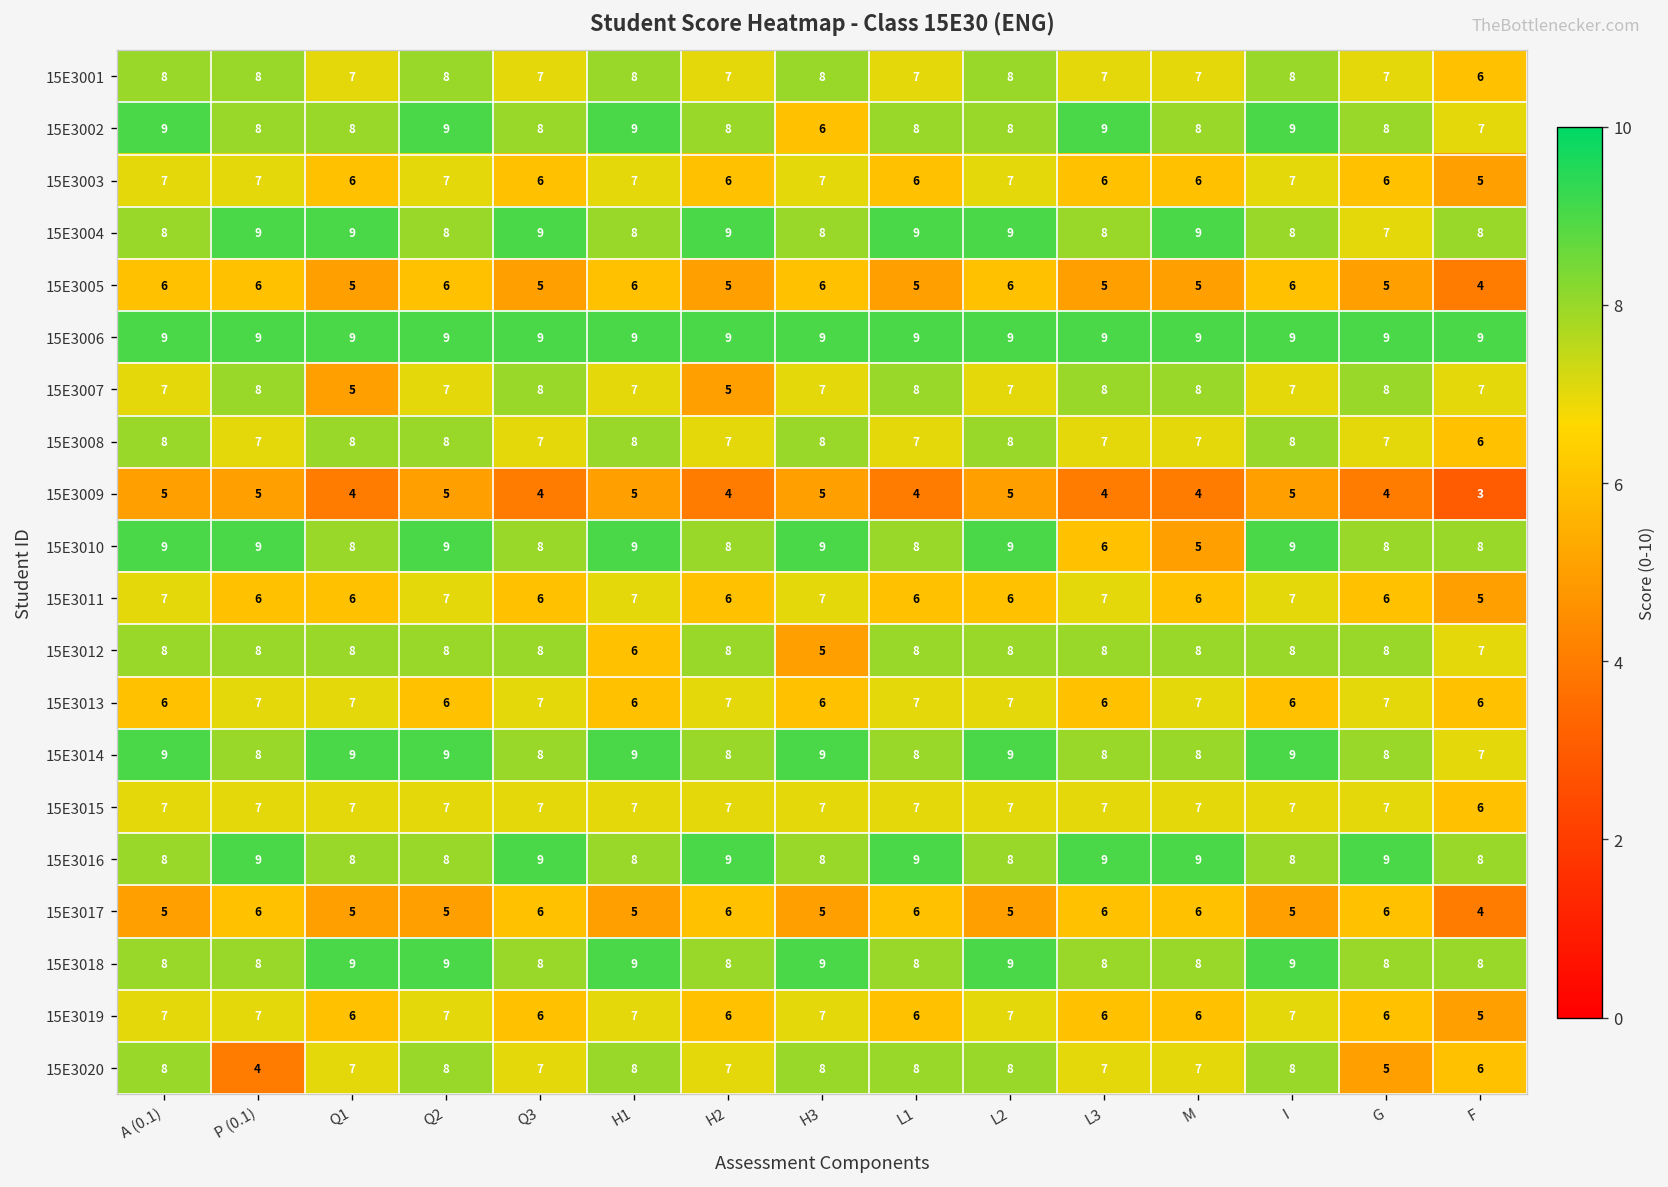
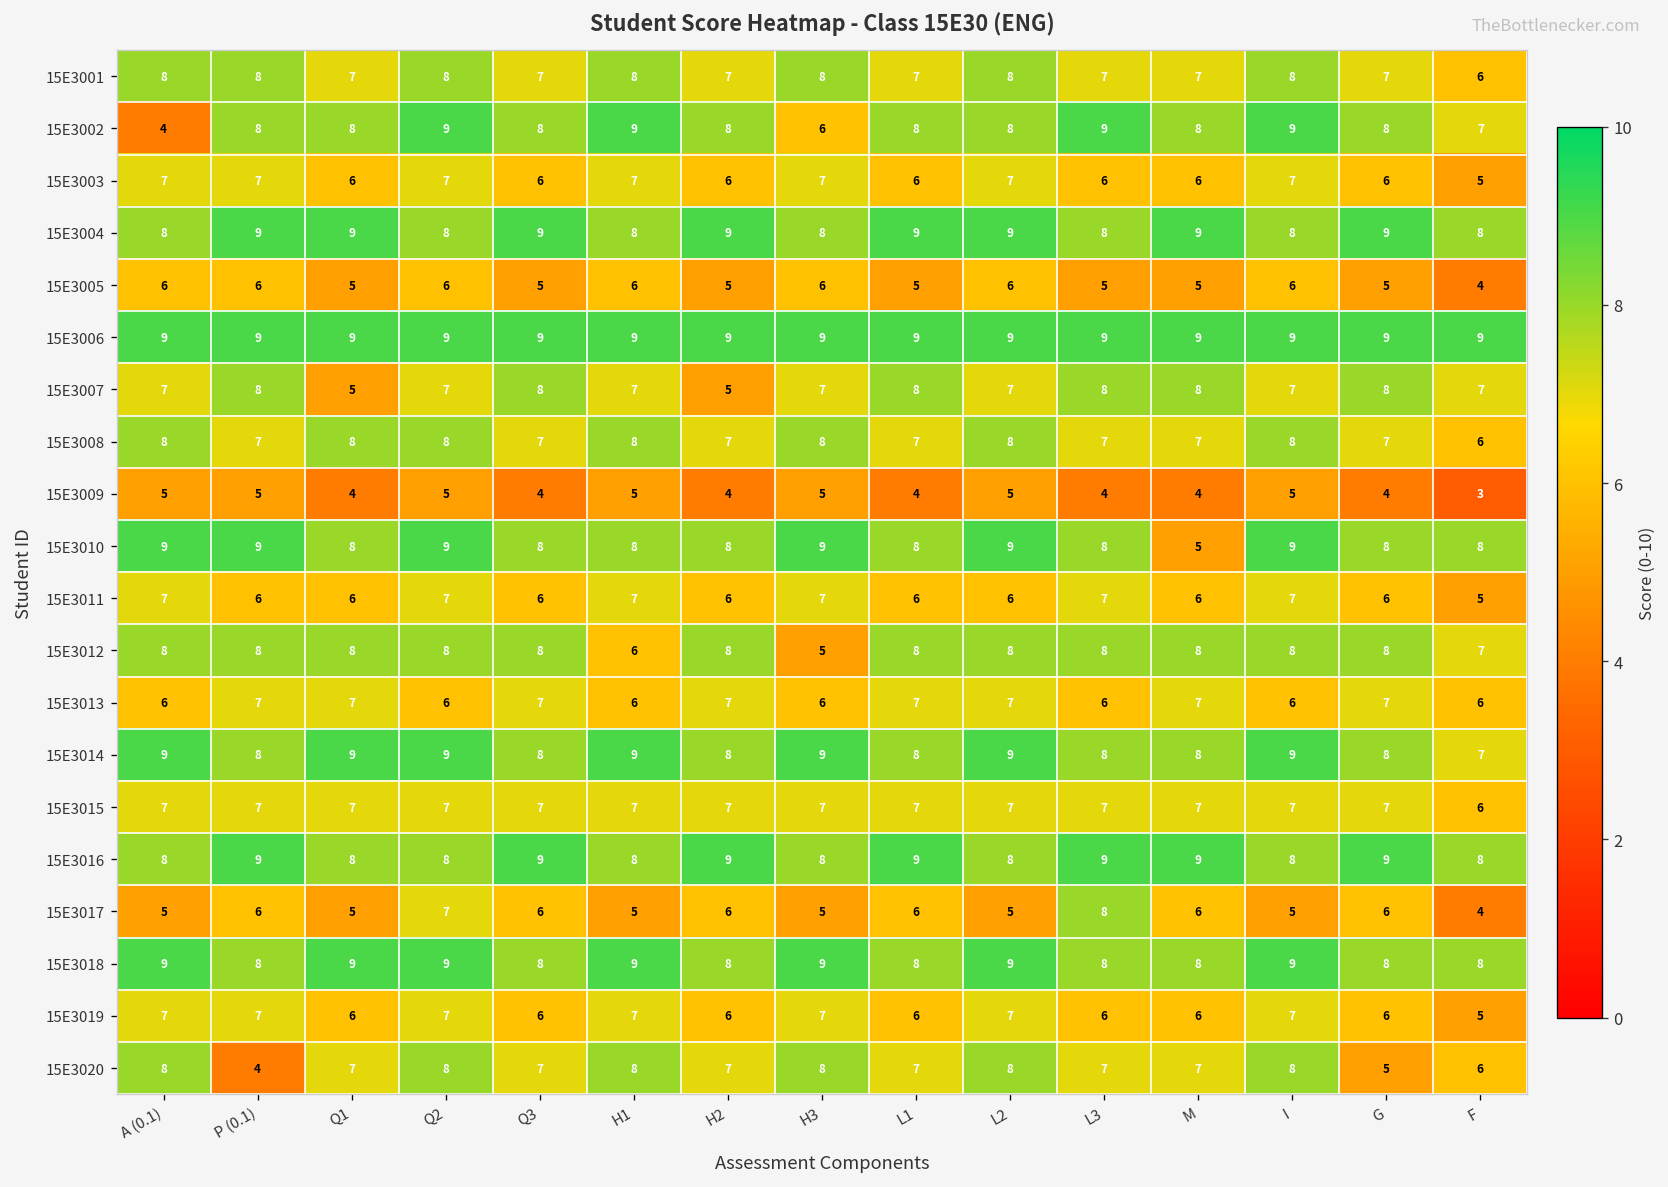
  {
    "15E3002": {
-     "A (0.1)": 9,
+     "A (0.1)": 4,
      "P (0.1)": 8,
      "Q1": 8,
      "Q2": 9,
      "Q3": 8,
      "H1": 9,
      "H2": 8,
      "H3": 6,
      "L1": 8,
      "L2": 8,
      "L3": 9,
      "M": 8,
      "I": 9,
      "G": 8,
      "F": 7
    },
    "15E3004": {
      "A (0.1)": 8,
      "P (0.1)": 9,
      "Q1": 9,
      "Q2": 8,
      "Q3": 9,
      "H1": 8,
      "H2": 9,
      "H3": 8,
      "L1": 9,
      "L2": 9,
      "L3": 8,
      "M": 9,
      "I": 8,
-     "G": 7,
+     "G": 9,
      "F": 8
    },
    "15E3010": {
      "A (0.1)": 9,
      "P (0.1)": 9,
      "Q1": 8,
      "Q2": 9,
      "Q3": 8,
-     "H1": 9,
+     "H1": 8,
      "H2": 8,
      "H3": 9,
      "L1": 8,
      "L2": 9,
-     "L3": 6,
+     "L3": 8,
      "M": 5,
      "I": 9,
      "G": 8,
      "F": 8
    },
    "15E3017": {
      "A (0.1)": 5,
      "P (0.1)": 6,
      "Q1": 5,
-     "Q2": 5,
+     "Q2": 7,
      "Q3": 6,
      "H1": 5,
      "H2": 6,
      "H3": 5,
      "L1": 6,
      "L2": 5,
-     "L3": 6,
+     "L3": 8,
      "M": 6,
      "I": 5,
      "G": 6,
      "F": 4
    },
    "15E3018": {
-     "A (0.1)": 8,
+     "A (0.1)": 9,
      "P (0.1)": 8,
      "Q1": 9,
      "Q2": 9,
      "Q3": 8,
      "H1": 9,
      "H2": 8,
      "H3": 9,
      "L1": 8,
      "L2": 9,
      "L3": 8,
      "M": 8,
      "I": 9,
      "G": 8,
      "F": 8
    },
    "15E3020": {
      "A (0.1)": 8,
      "P (0.1)": 4,
      "Q1": 7,
      "Q2": 8,
      "Q3": 7,
      "H1": 8,
      "H2": 7,
      "H3": 8,
-     "L1": 8,
+     "L1": 7,
      "L2": 8,
      "L3": 7,
      "M": 7,
      "I": 8,
      "G": 5,
      "F": 6
    }
  }
